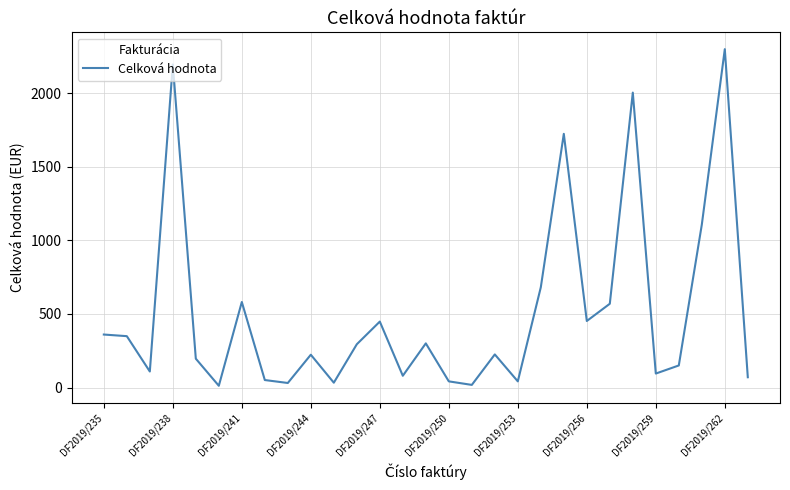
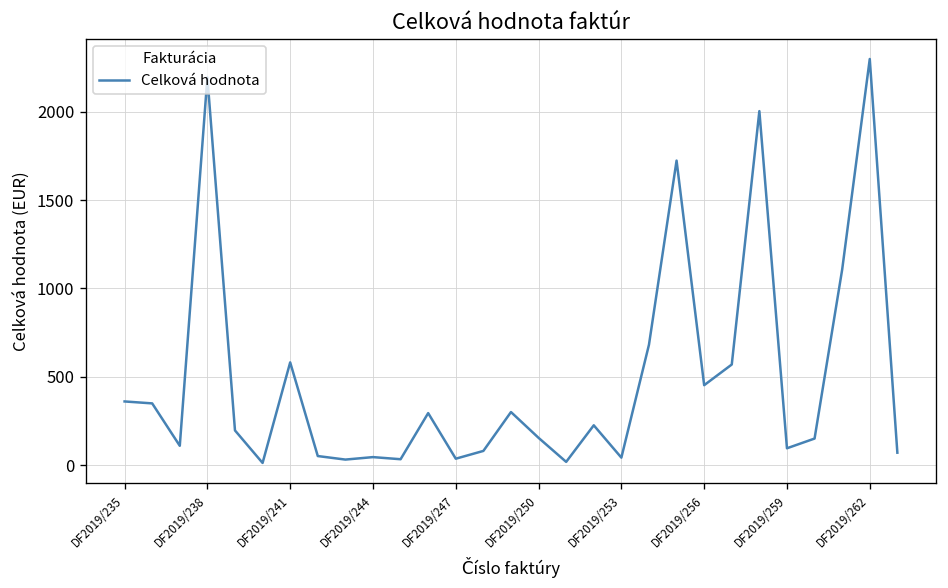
  {
    "DF2019/235": 360,
    "DF2019/241": 580,
-   "DF2019/244": 220,
-   "DF2019/247": 450,
-   "DF2019/250": 40,
+   "DF2019/244": 50,
+   "DF2019/247": 40,
+   "DF2019/250": 150,
    "DF2019/253": 40,
    "DF2019/256": 450,
    "DF2019/259": 100,
    "DF2019/262": 2300
  }
